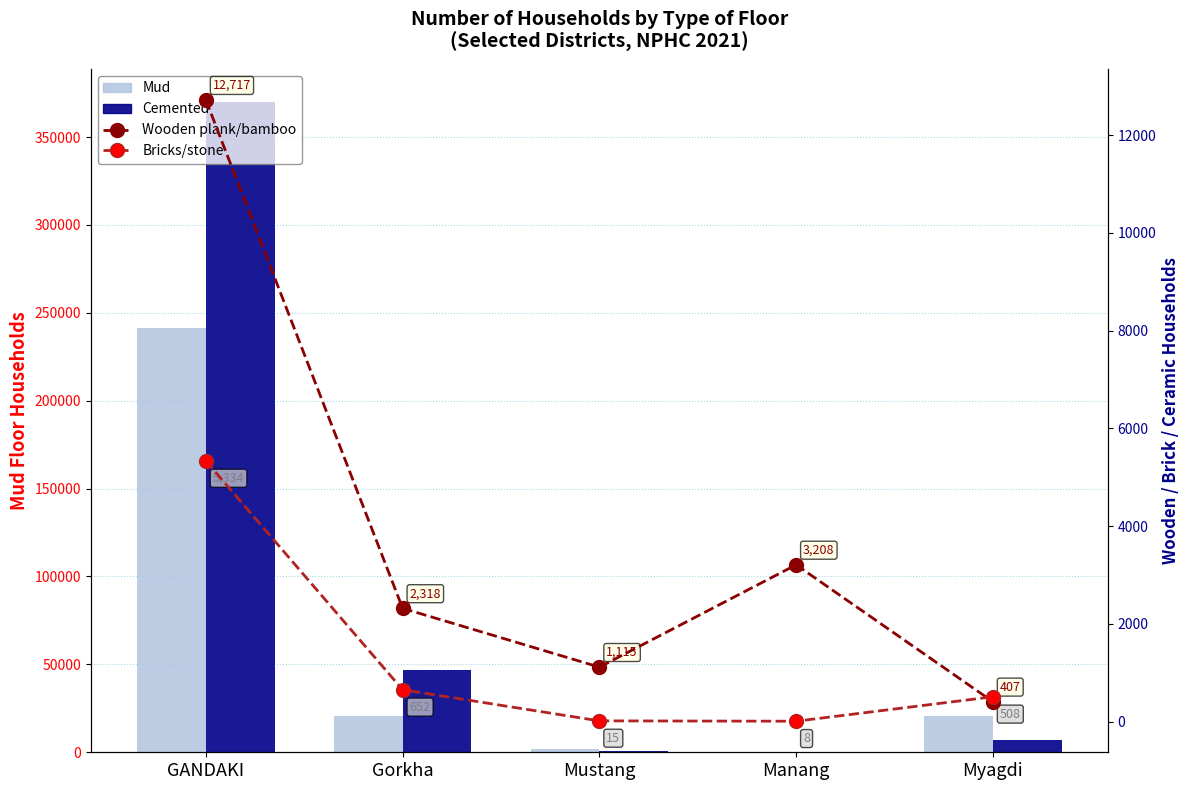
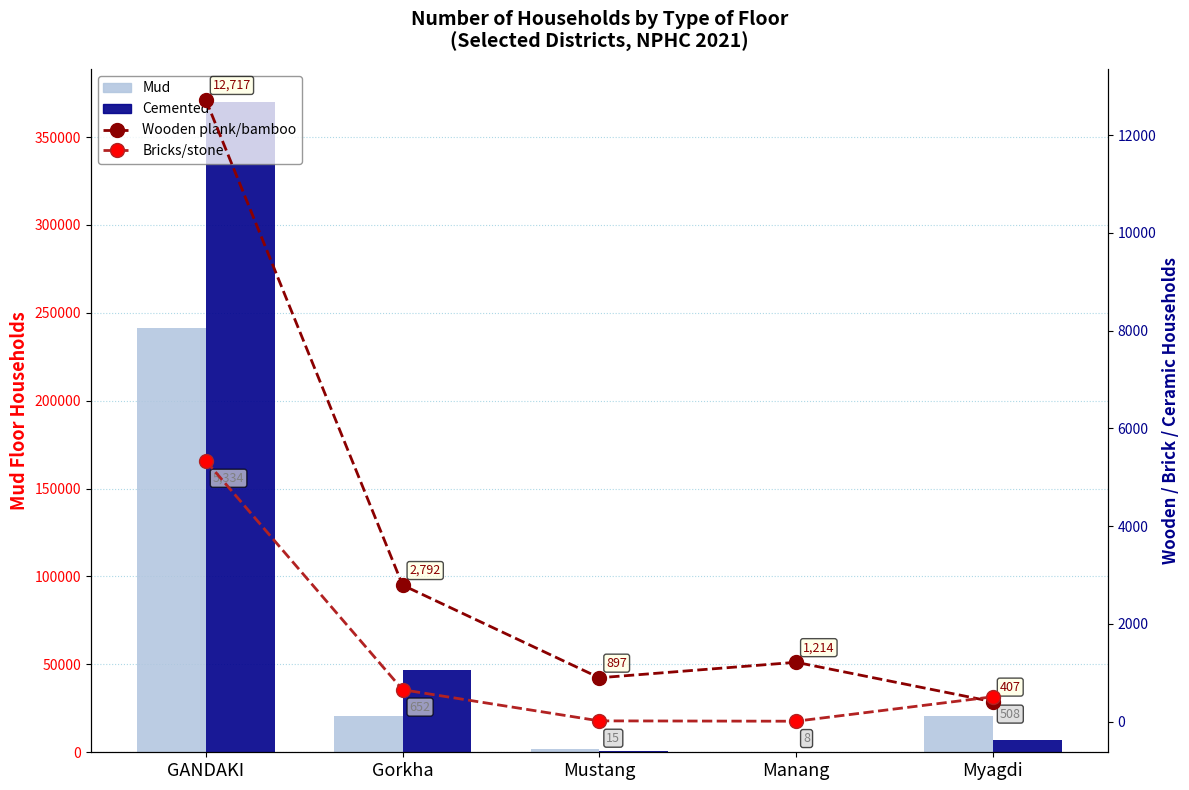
  {
    "Wooden plank/bamboo": {
-     "Gorkha": "2,318",
-     "Mustang": "1,115",
-     "Manang": "3,208"
+     "Gorkha": "2,792",
+     "Mustang": "897",
+     "Manang": "1,214"
    }
  }
